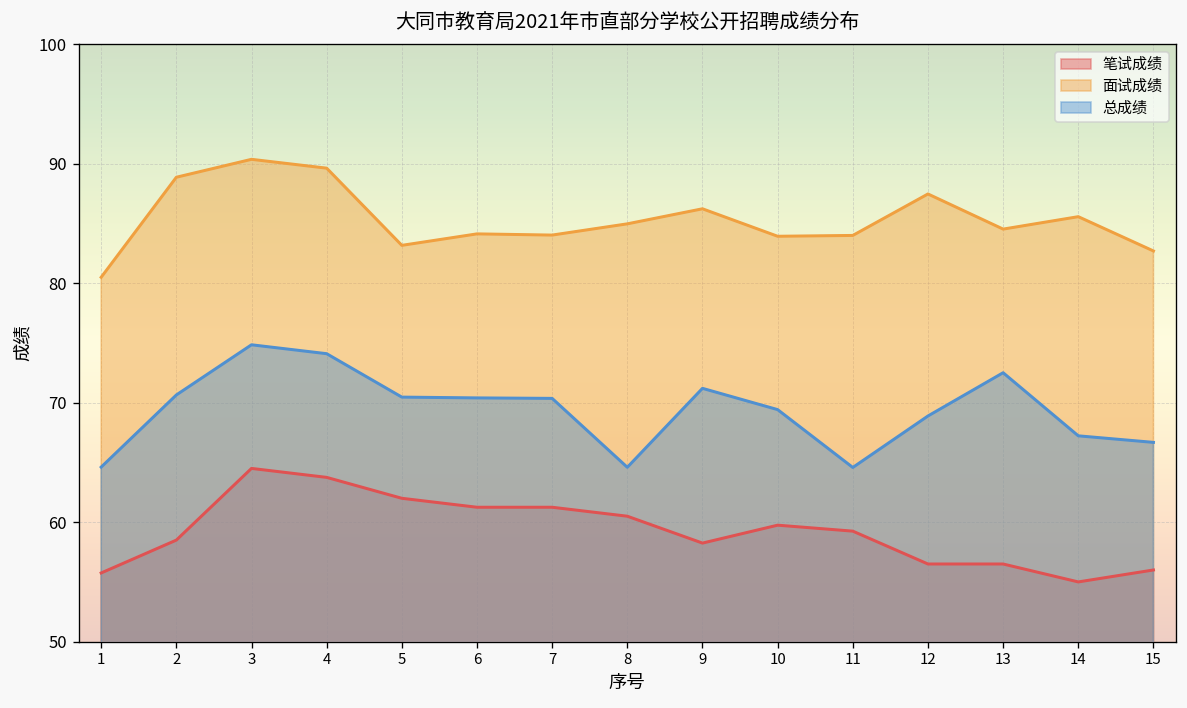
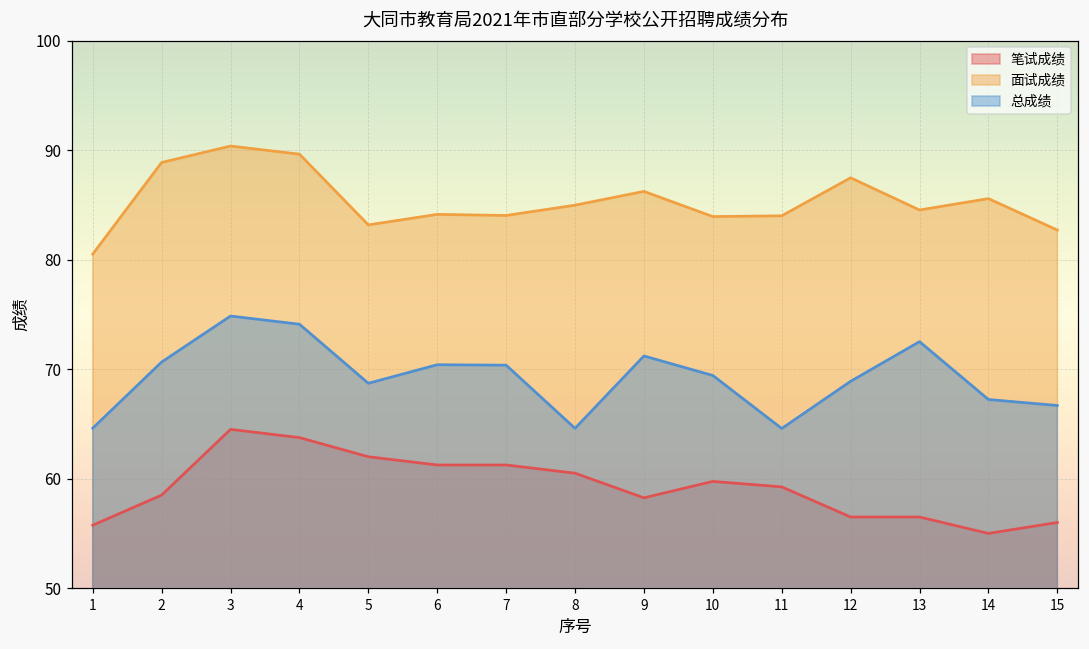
  {
    "总成绩": {
      "1": 65,
      "2": 71,
      "3": 75,
      "4": 74,
-     "5": 70,
+     "5": 69,
      "6": 70,
      "7": 70,
      "8": 65,
      "9": 71,
      "10": 69,
      "11": 65,
      "12": 69,
      "13": 73,
      "14": 67,
      "15": 67
    }
  }
